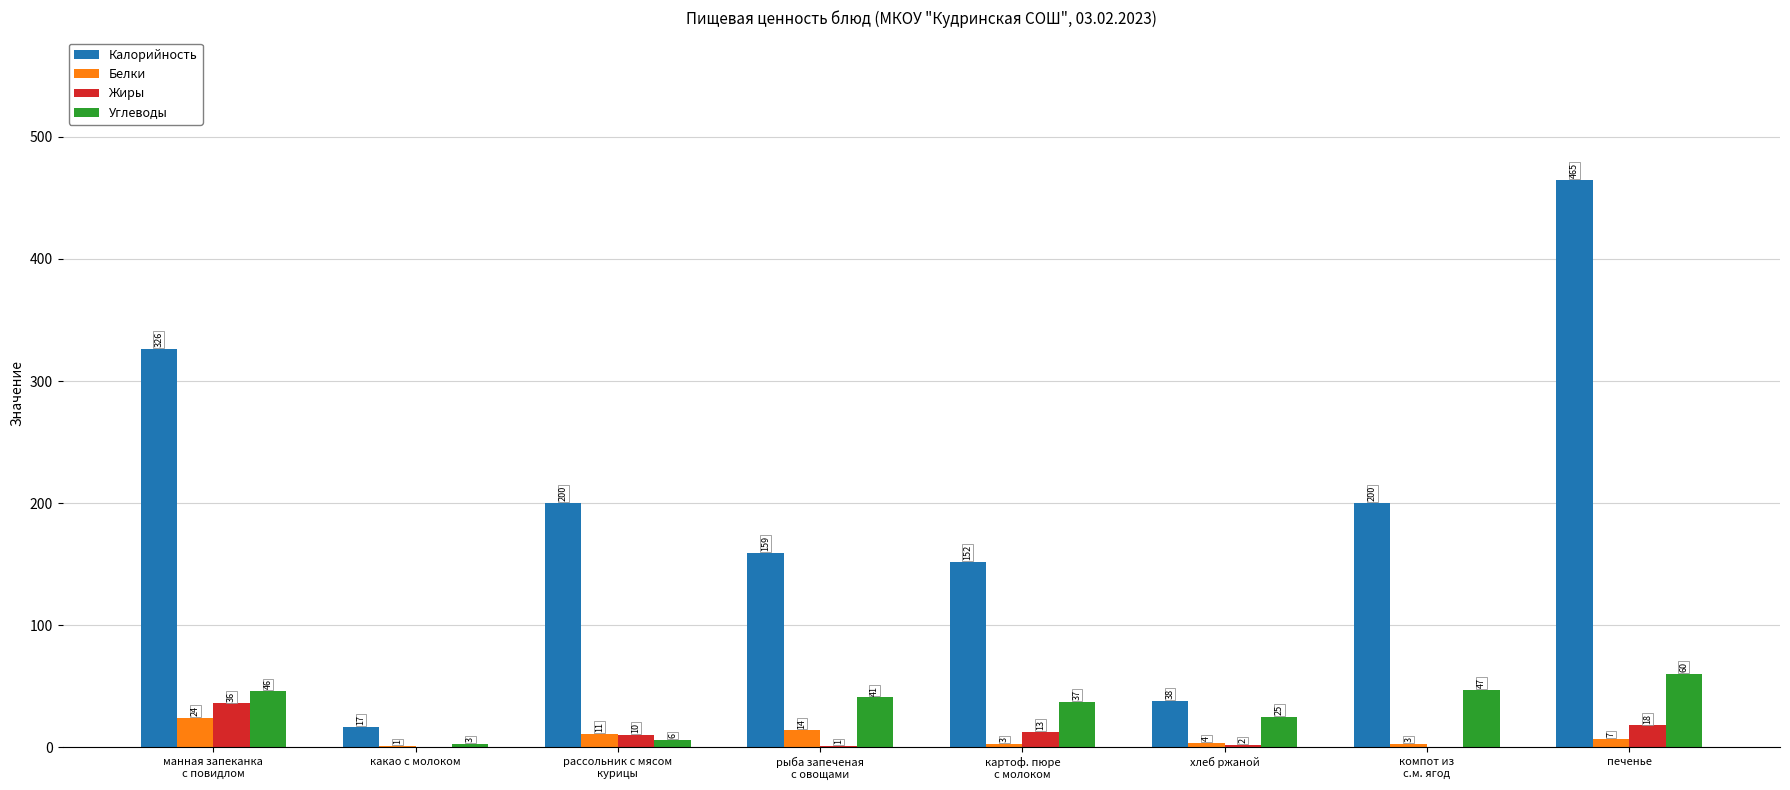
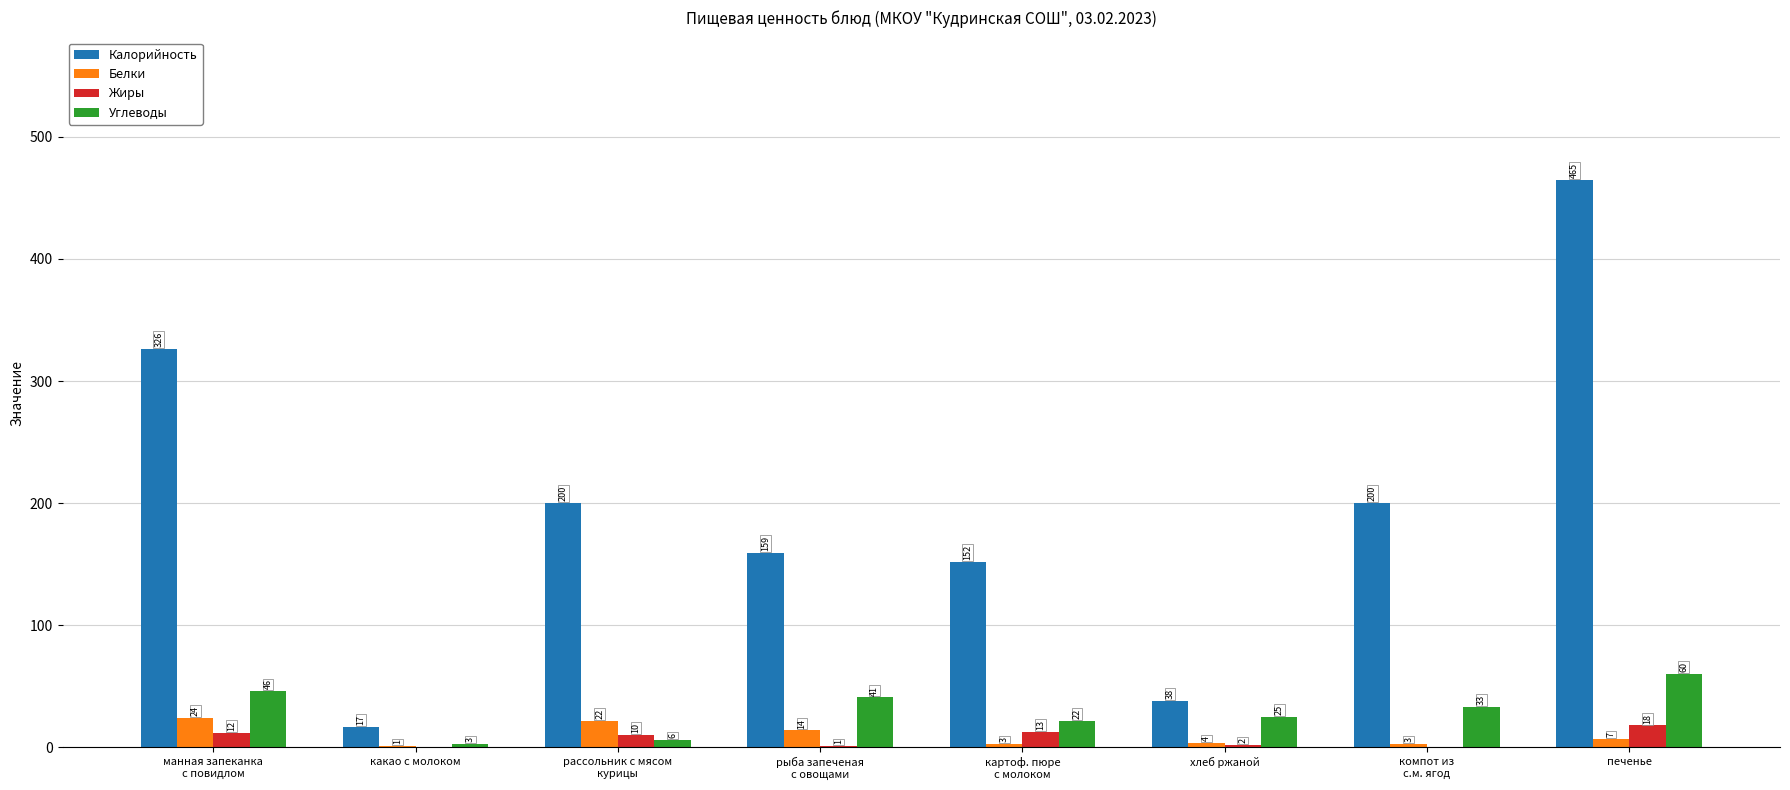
  {
    "Белки": {
-     "рассольник с мясом курицы": 11
+     "рассольник с мясом курицы": 22
    },
    "Жиры": {
-     "манная запеканка с повидлом": 36
+     "манная запеканка с повидлом": 12
    },
    "Углеводы": {
-     "картоф. пюре с молоком": 37,
-     "компот из с.м. ягод": 47
+     "картоф. пюре с молоком": 22,
+     "компот из с.м. ягод": 33
    }
  }
